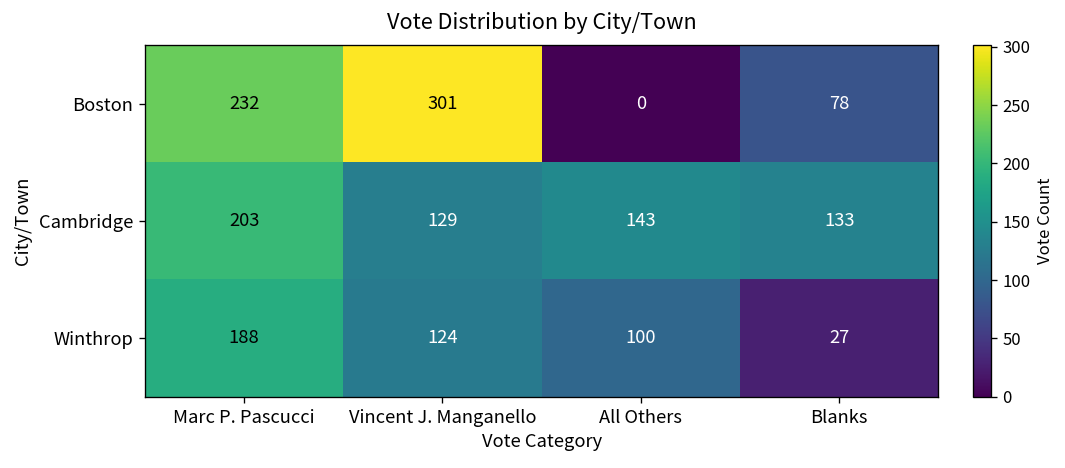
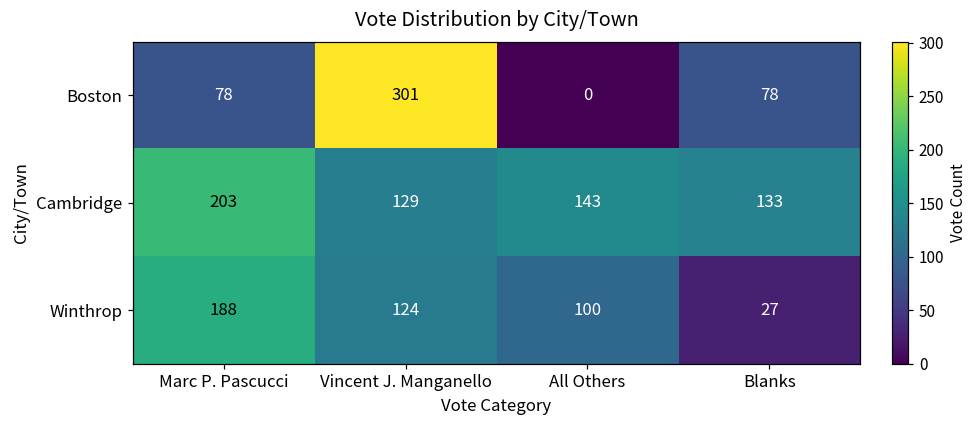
  {
    "Boston": {
-     "Marc P. Pascucci": 232,
+     "Marc P. Pascucci": 78,
      "Vincent J. Manganello": 301,
      "All Others": 0,
      "Blanks": 78
    },
    "Cambridge": {
      "Marc P. Pascucci": 203,
      "Vincent J. Manganello": 129,
      "All Others": 143,
      "Blanks": 133
    },
    "Winthrop": {
      "Marc P. Pascucci": 188,
      "Vincent J. Manganello": 124,
      "All Others": 100,
      "Blanks": 27
    }
  }
